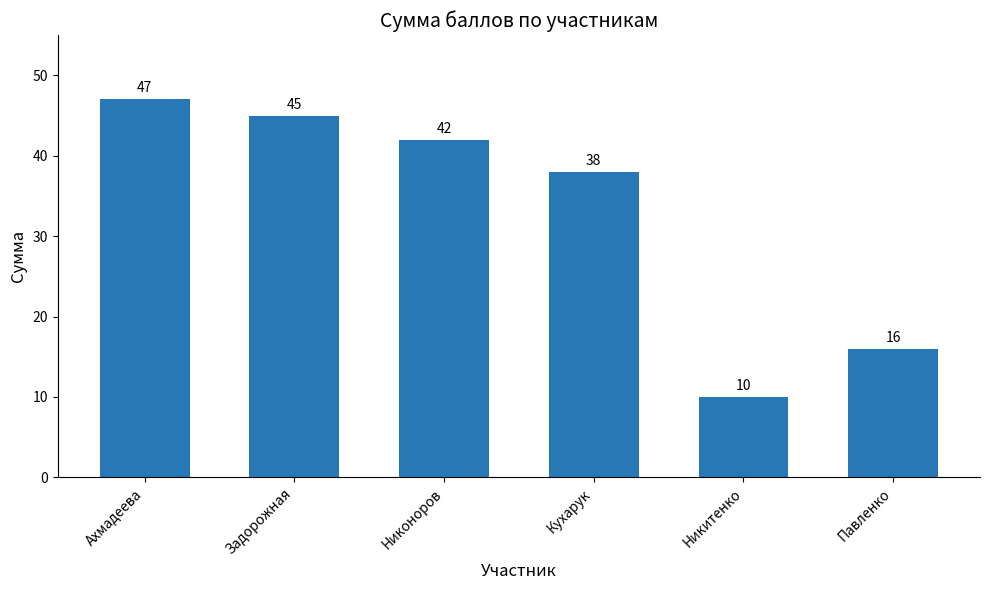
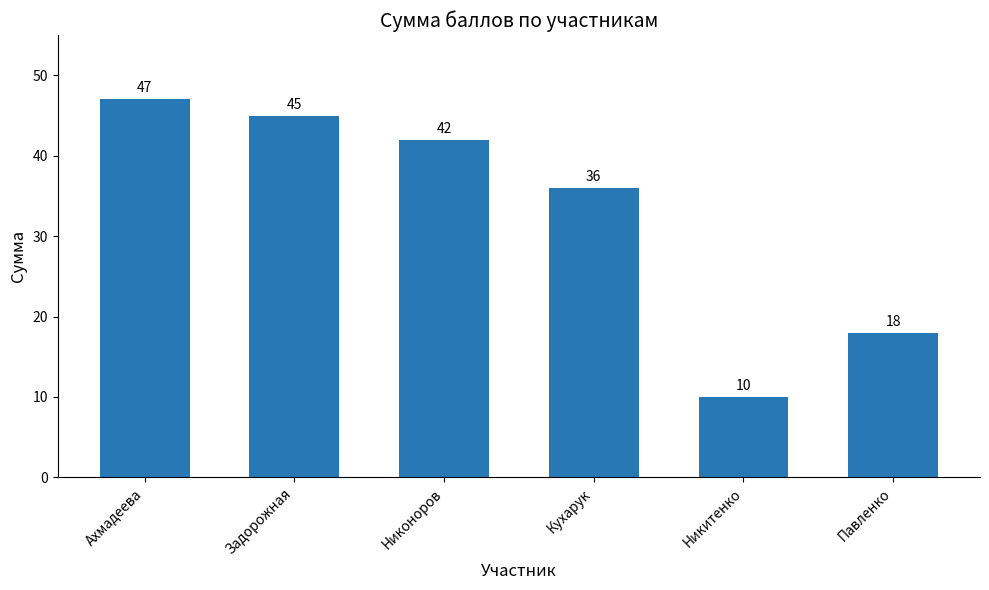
  {
    "Ахмадеева": 47,
    "Задорожная": 45,
    "Никоноров": 42,
-   "Кухарук": 38,
+   "Кухарук": 36,
    "Никитенко": 10,
-   "Павленко": 16
+   "Павленко": 18
  }
